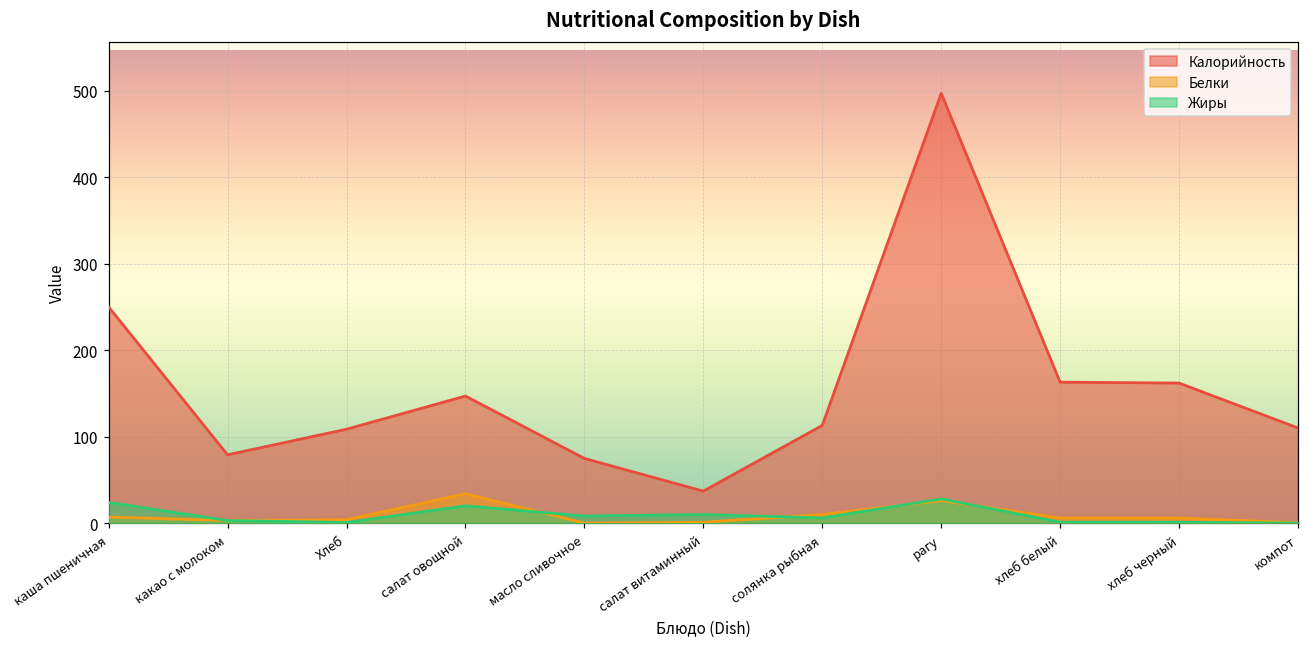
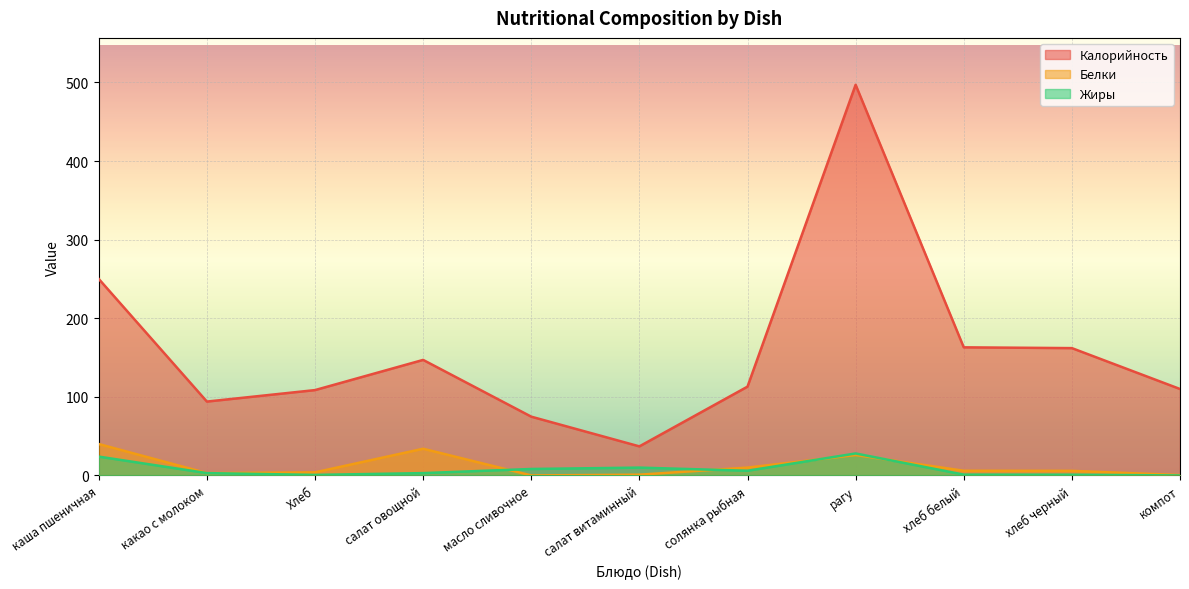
  {
    "Калорийность": {
      "каша пшеничная": 250,
-     "какао с молоком": 80,
+     "какао с молоком": 90,
      "Хлеб": 110,
      "салат овощной": 150,
      "масло сливочное": 70,
      "салат витаминный": 40,
      "солянка рыбная": 110,
      "рагу": 500,
      "хлеб белый": 160,
      "хлеб черный": 160,
      "компот": 110
    },
    "Белки": {
-     "каша пшеничная": 10,
+     "каша пшеничная": 40,
      "салат овощной": 30,
      "масло сливочное": 0,
      "салат витаминный": 0,
      "солянка рыбная": 10,
      "хлеб белый": 10,
      "хлеб черный": 10
    },
    "Жиры": {
      "каша пшеничная": 20,
-     "салат овощной": 20,
+     "салат овощной": 0,
      "масло сливочное": 10,
      "салат витаминный": 10,
      "солянка рыбная": 10,
      "хлеб белый": 0,
      "хлеб черный": 0
    }
  }
